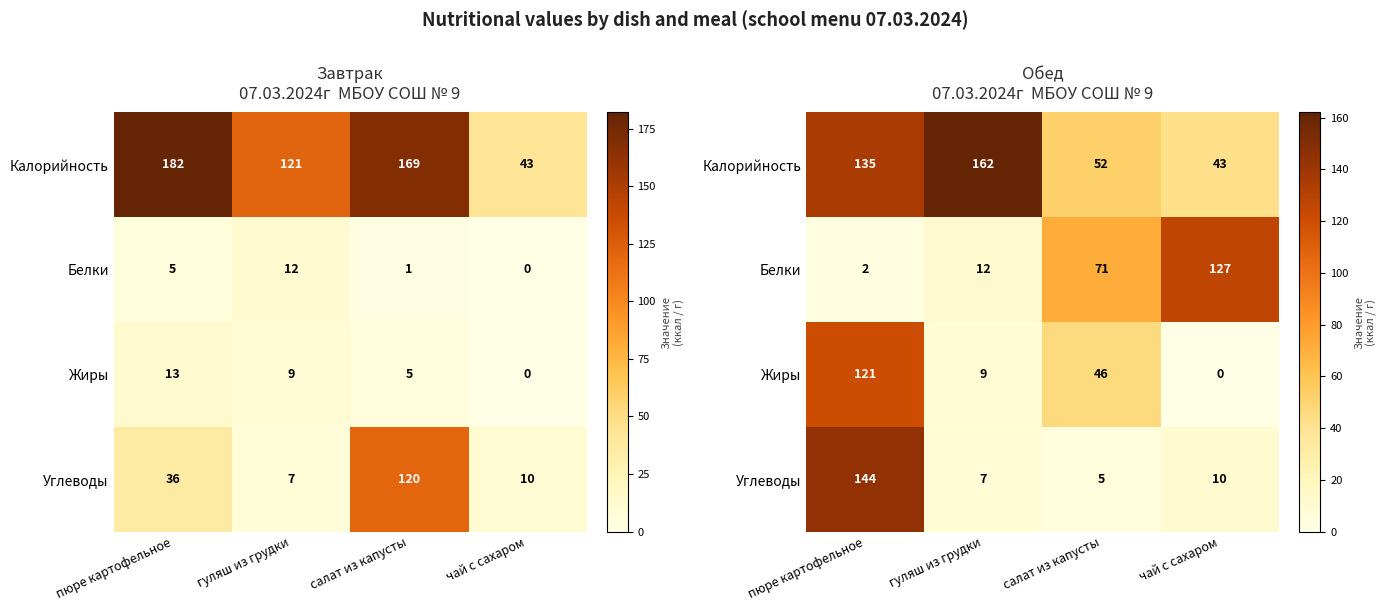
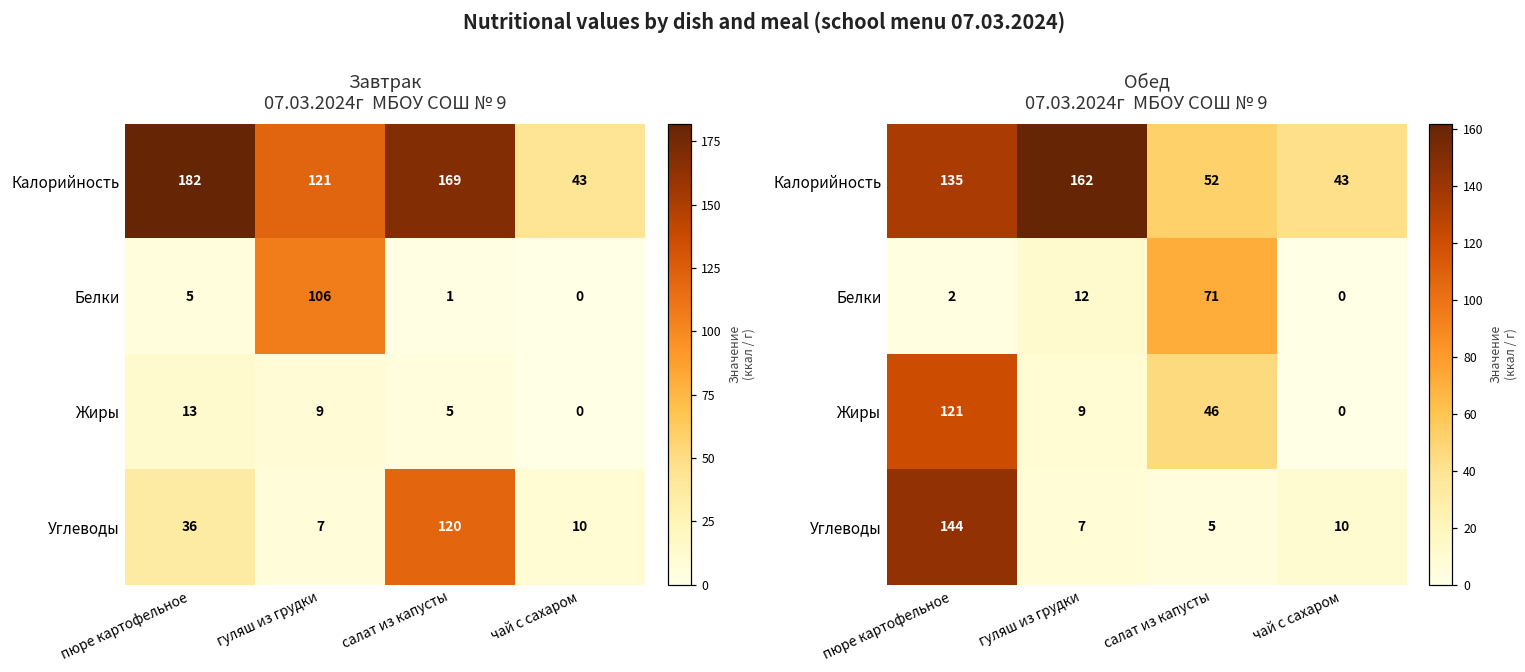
  {
    "Завтрак 07.03.2024г МБОУ СОШ № 9": {
      "Калорийность": {
        "пюре картофельное": 182,
        "гуляш из грудки": 121,
        "салат из капусты": 169,
        "чай с сахаром": 43
      },
      "Белки": {
        "пюре картофельное": 5,
-       "гуляш из грудки": 12,
+       "гуляш из грудки": 106,
        "салат из капусты": 1,
        "чай с сахаром": 0
      },
      "Жиры": {
        "пюре картофельное": 13,
        "гуляш из грудки": 9,
        "салат из капусты": 5,
        "чай с сахаром": 0
      },
      "Углеводы": {
        "пюре картофельное": 36,
        "гуляш из грудки": 7,
        "салат из капусты": 120,
        "чай с сахаром": 10
      }
    },
    "Обед 07.03.2024г МБОУ СОШ № 9": {
      "Калорийность": {
        "пюре картофельное": 135,
        "гуляш из грудки": 162,
        "салат из капусты": 52,
        "чай с сахаром": 43
      },
      "Белки": {
        "пюре картофельное": 2,
        "гуляш из грудки": 12,
        "салат из капусты": 71,
-       "чай с сахаром": 127
+       "чай с сахаром": 0
      },
      "Жиры": {
        "пюре картофельное": 121,
        "гуляш из грудки": 9,
        "салат из капусты": 46,
        "чай с сахаром": 0
      },
      "Углеводы": {
        "пюре картофельное": 144,
        "гуляш из грудки": 7,
        "салат из капусты": 5,
        "чай с сахаром": 10
      }
    }
  }
